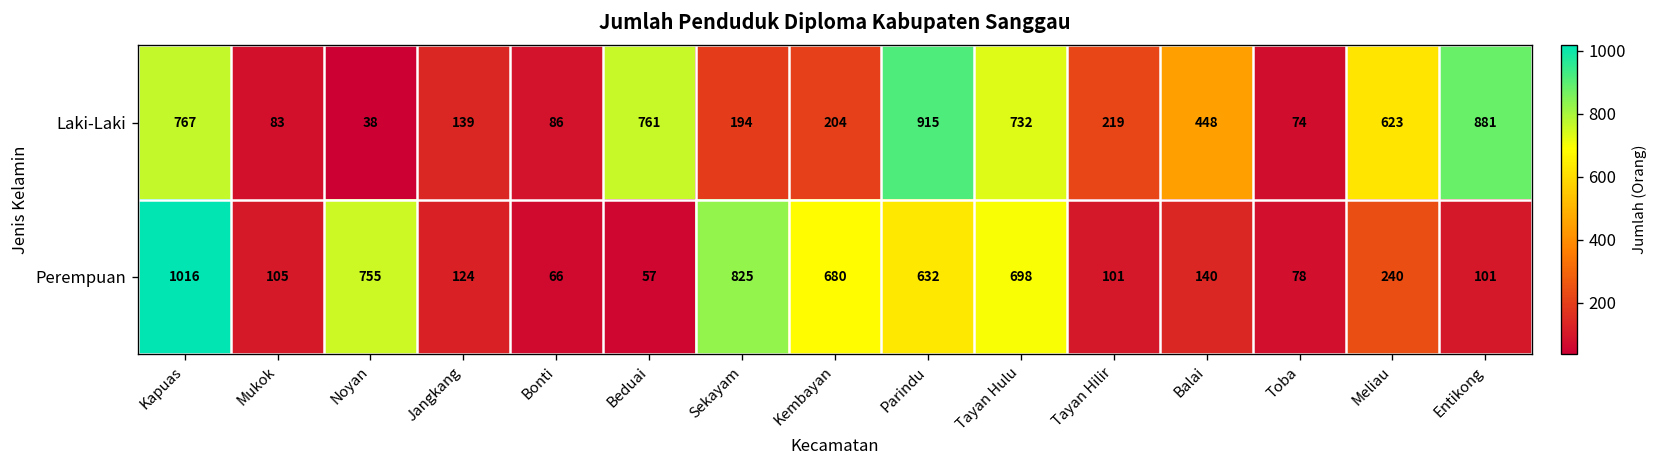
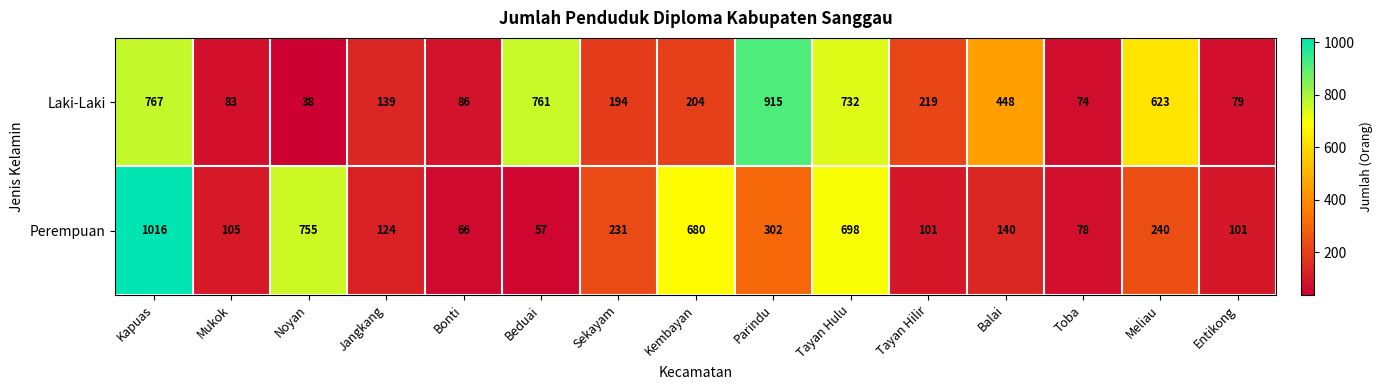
  {
    "Laki-Laki": {
      "Kapuas": 767,
      "Mukok": 83,
      "Noyan": 38,
      "Jangkang": 139,
      "Bonti": 86,
      "Beduai": 761,
      "Sekayam": 194,
      "Kembayan": 204,
      "Parindu": 915,
      "Tayan Hulu": 732,
      "Tayan Hilir": 219,
      "Balai": 448,
      "Toba": 74,
      "Meliau": 623,
-     "Entikong": 881
+     "Entikong": 79
    },
    "Perempuan": {
      "Kapuas": 1016,
      "Mukok": 105,
      "Noyan": 755,
      "Jangkang": 124,
      "Bonti": 66,
      "Beduai": 57,
-     "Sekayam": 825,
+     "Sekayam": 231,
      "Kembayan": 680,
-     "Parindu": 632,
+     "Parindu": 302,
      "Tayan Hulu": 698,
      "Tayan Hilir": 101,
      "Balai": 140,
      "Toba": 78,
      "Meliau": 240,
      "Entikong": 101
    }
  }
